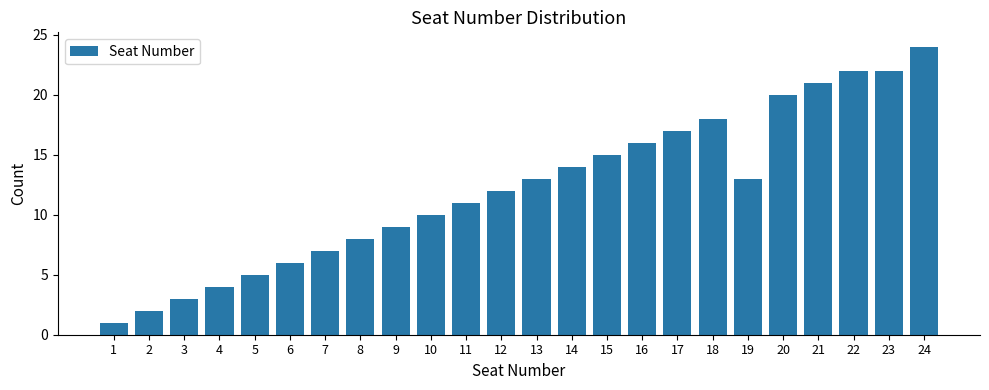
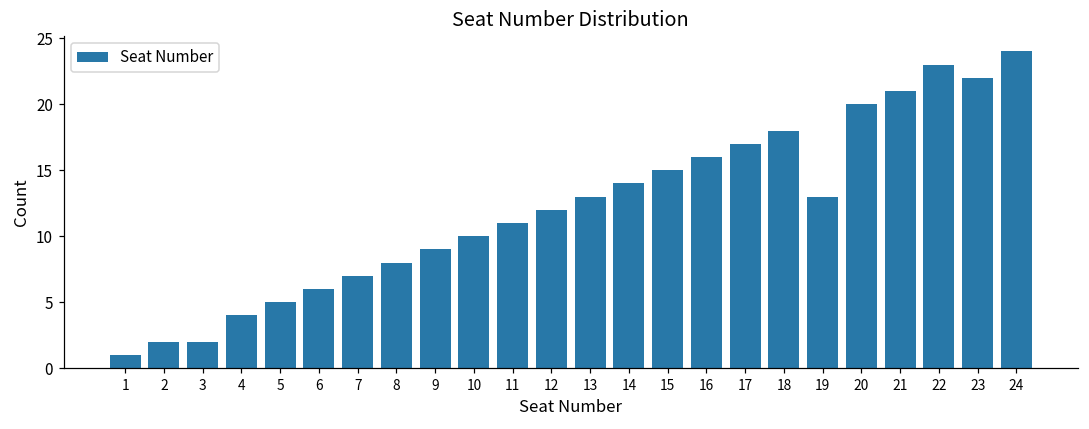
  {
    "1": 1,
    "2": 2,
-   "3": 3,
+   "3": 2,
    "4": 4,
    "5": 5,
    "6": 6,
    "7": 7,
    "8": 8,
    "9": 9,
    "10": 10,
    "11": 11,
    "12": 12,
    "13": 13,
    "14": 14,
    "15": 15,
    "16": 16,
    "17": 17,
    "18": 18,
    "19": 13,
    "20": 20,
    "21": 21,
-   "22": 22,
+   "22": 23,
    "23": 22,
    "24": 24
  }
